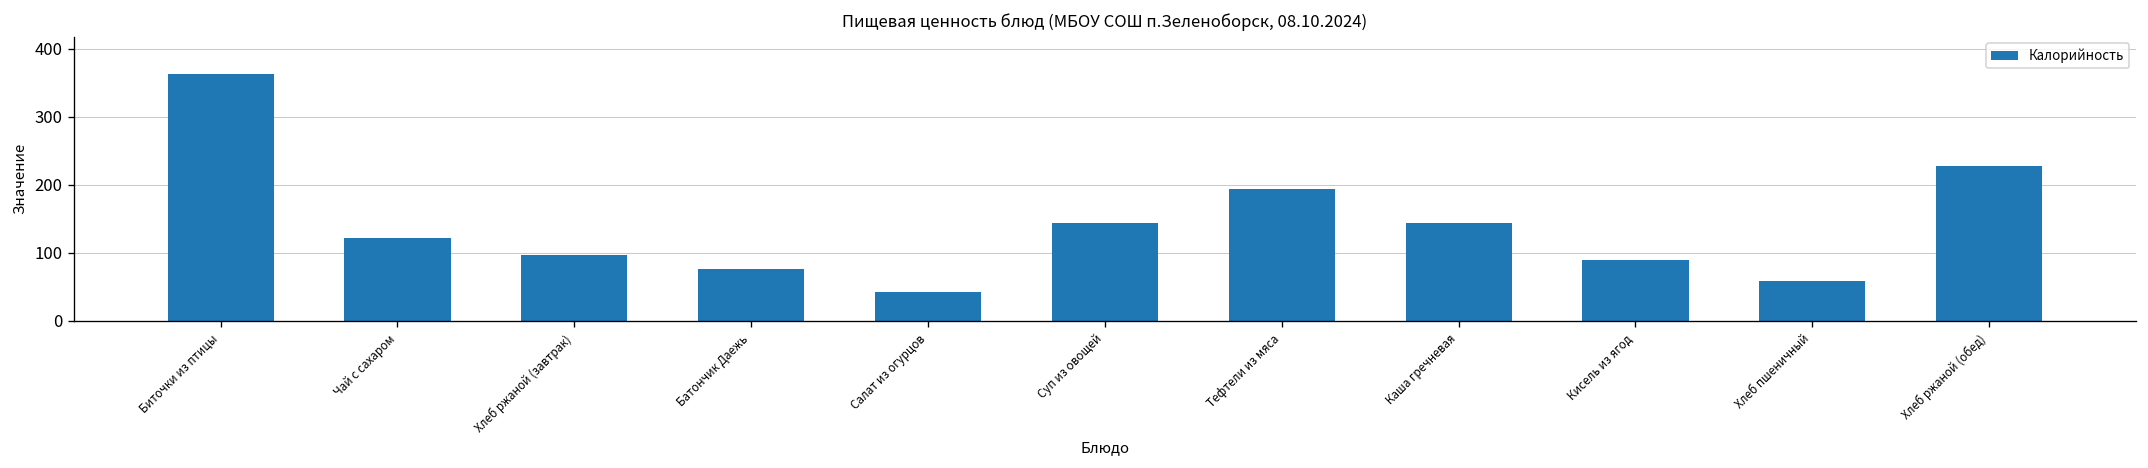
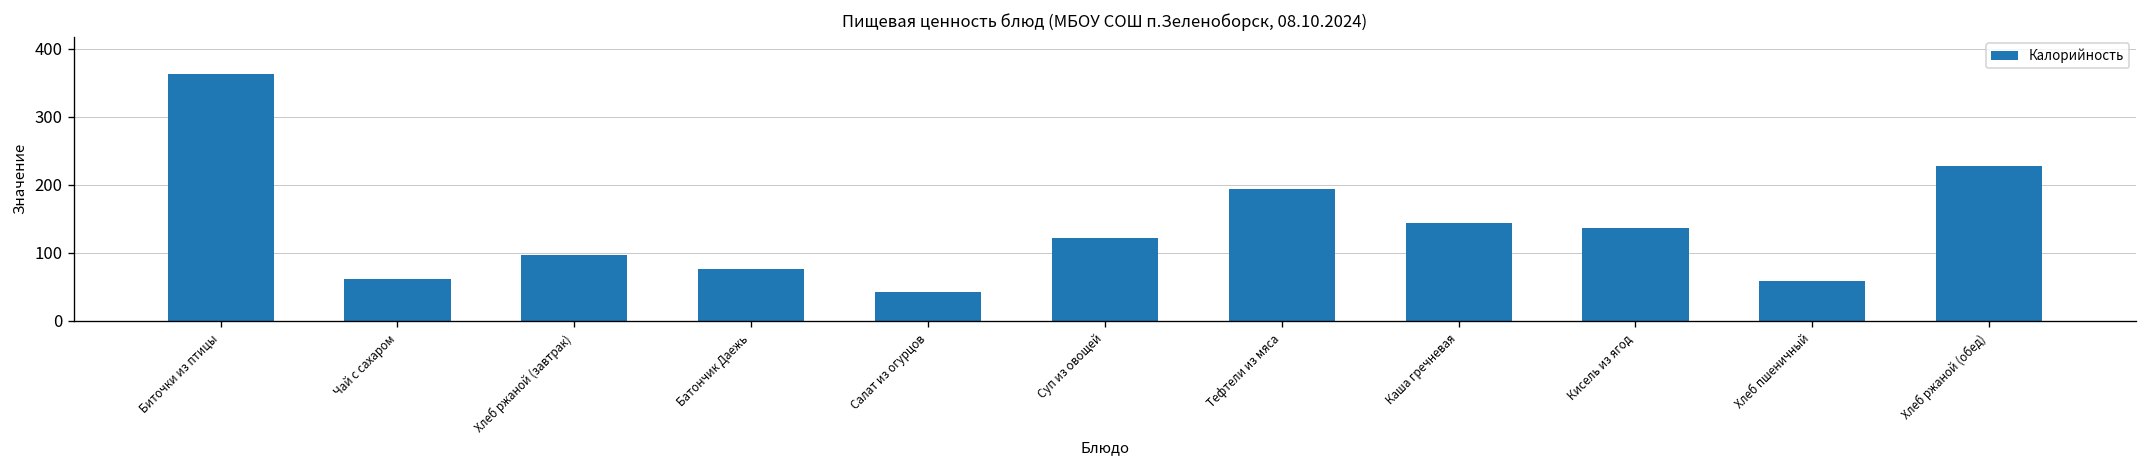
  {
    "Биточки из птицы": 360,
-   "Чай с сахаром": 120,
+   "Чай с сахаром": 60,
    "Хлеб ржаной (завтрак)": 100,
    "Батончик Даежь": 80,
    "Салат из огурцов": 40,
-   "Суп из овощей": 140,
+   "Суп из овощей": 120,
    "Тефтели из мяса": 190,
    "Каша гречневая": 140,
-   "Кисель из ягод": 90,
+   "Кисель из ягод": 140,
    "Хлеб пшеничный": 60,
    "Хлеб ржаной (обед)": 230
  }
